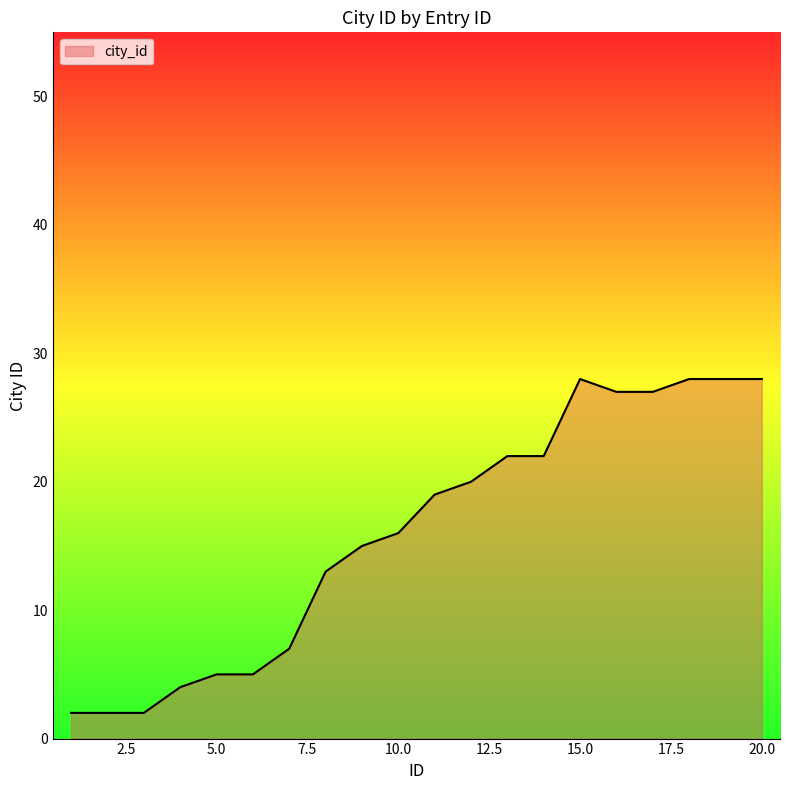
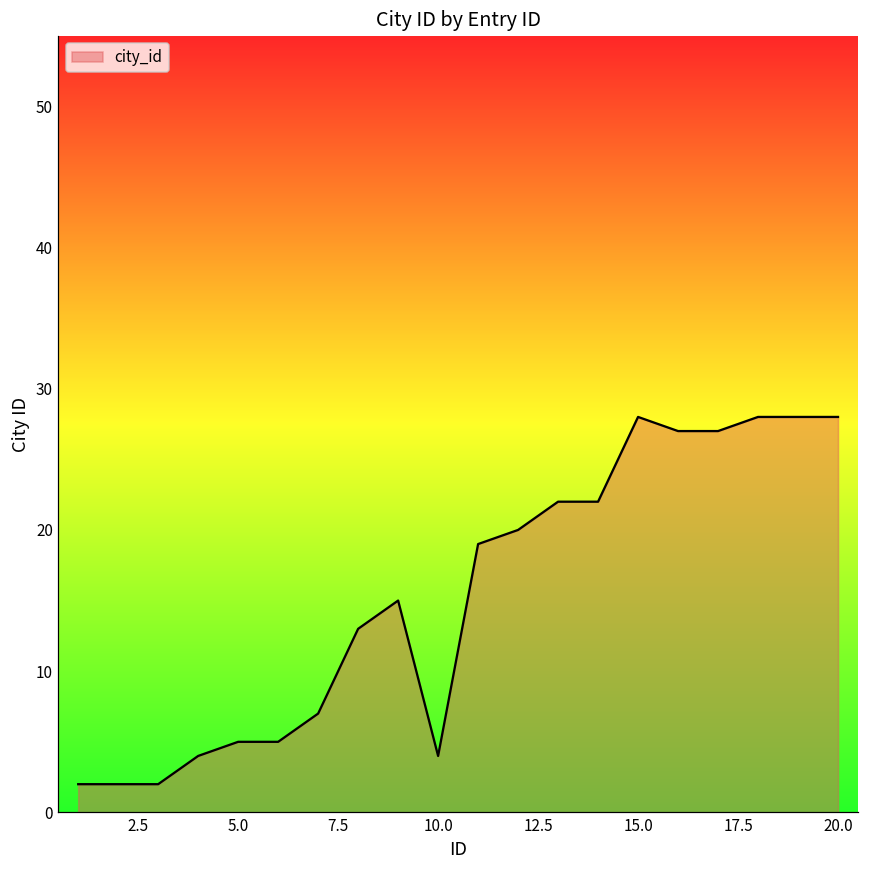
  {
    "5.0": 5,
-   "10.0": 16,
+   "10.0": 4,
    "15.0": 28,
    "20.0": 28
  }
